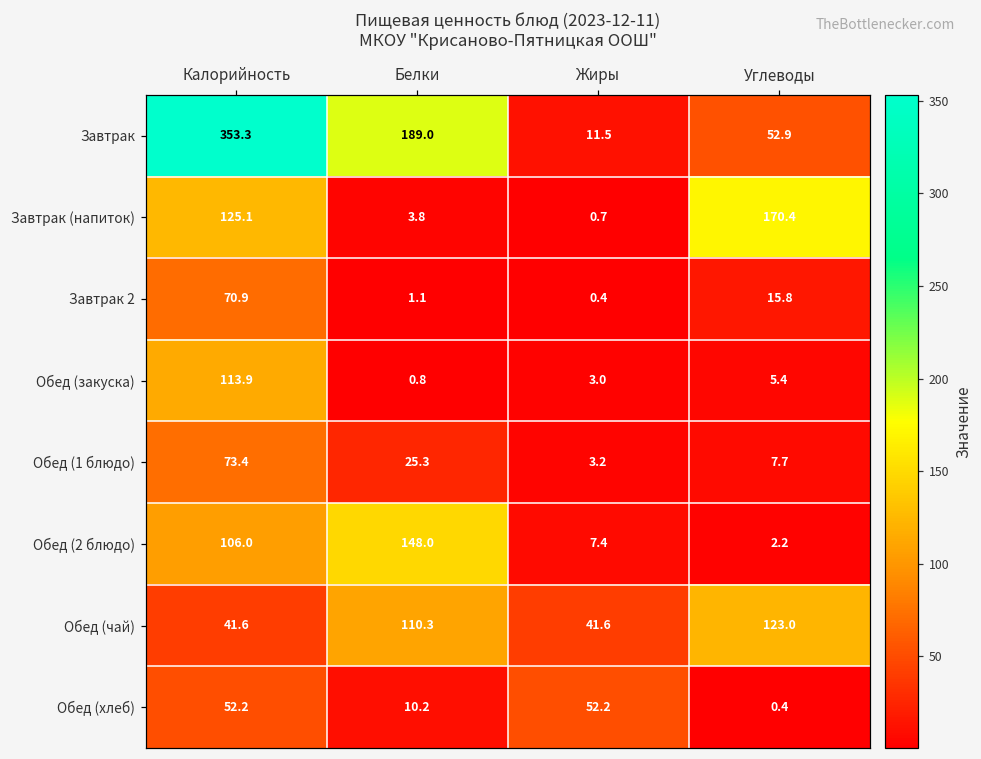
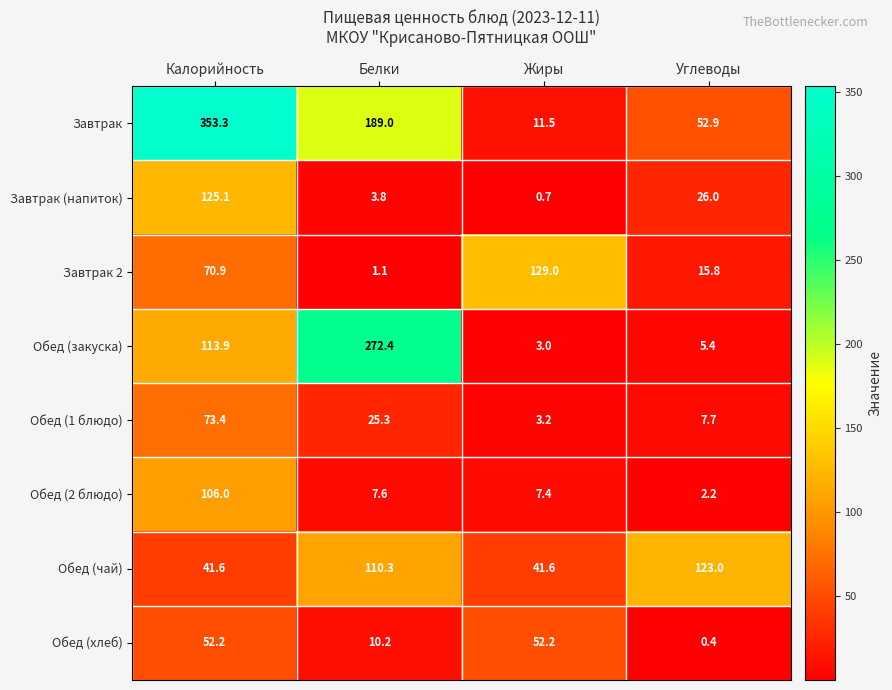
  {
    "Завтрак": {
      "Калорийность": 353.3,
      "Белки": 189.0,
      "Жиры": 11.5,
      "Углеводы": 52.9
    },
    "Завтрак (напиток)": {
      "Калорийность": 125.1,
      "Белки": 3.8,
      "Жиры": 0.7,
-     "Углеводы": 170.4
+     "Углеводы": 26.0
    },
    "Завтрак 2": {
      "Калорийность": 70.9,
      "Белки": 1.1,
-     "Жиры": 0.4,
+     "Жиры": 129.0,
      "Углеводы": 15.8
    },
    "Обед (закуска)": {
      "Калорийность": 113.9,
-     "Белки": 0.8,
+     "Белки": 272.4,
      "Жиры": 3.0,
      "Углеводы": 5.4
    },
    "Обед (1 блюдо)": {
      "Калорийность": 73.4,
      "Белки": 25.3,
      "Жиры": 3.2,
      "Углеводы": 7.7
    },
    "Обед (2 блюдо)": {
      "Калорийность": 106.0,
-     "Белки": 148.0,
+     "Белки": 7.6,
      "Жиры": 7.4,
      "Углеводы": 2.2
    },
    "Обед (чай)": {
      "Калорийность": 41.6,
      "Белки": 110.3,
      "Жиры": 41.6,
      "Углеводы": 123.0
    },
    "Обед (хлеб)": {
      "Калорийность": 52.2,
      "Белки": 10.2,
      "Жиры": 52.2,
      "Углеводы": 0.4
    }
  }
